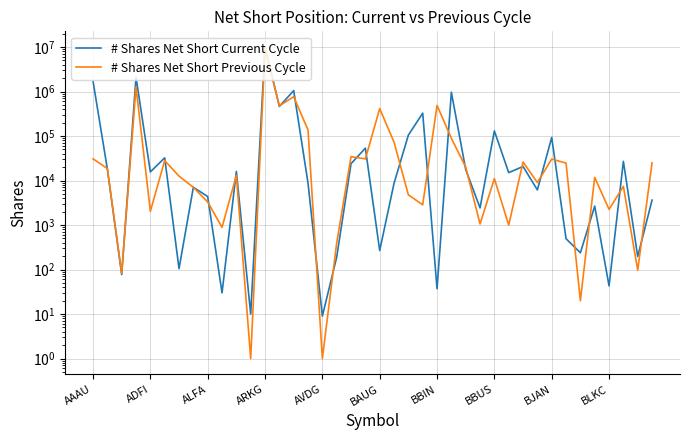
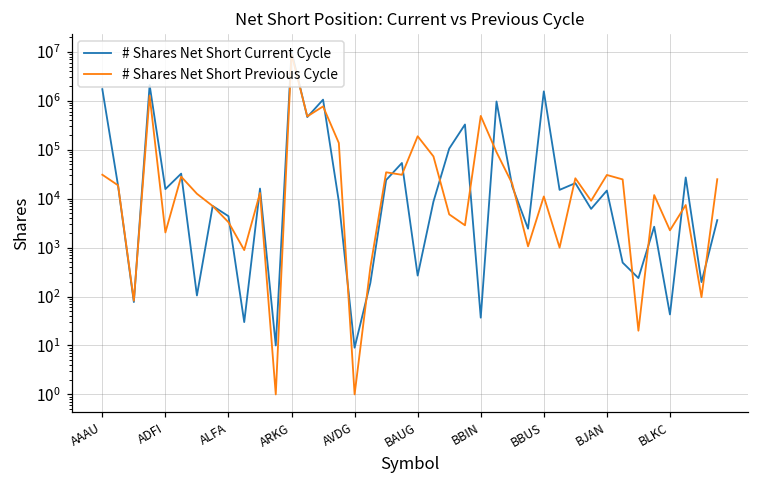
  {
    "# Shares Net Short Current Cycle": {
      "AAAU": 1700000,
      "ADFI": 16000,
      "ALFA": 4000,
      "AVDG": 9,
      "BAUG": 300,
      "BBIN": 40,
-     "BBUS": 130000,
-     "BJAN": 90000,
+     "BBUS": 1600000,
+     "BJAN": 15000,
      "BLKC": 40
    },
    "# Shares Net Short Previous Cycle": {
      "AAAU": 30000,
      "ADFI": 2000,
      "ALFA": 3000,
      "AVDG": 1,
-     "BAUG": 400000,
+     "BAUG": 190000,
      "BBIN": 500000,
      "BBUS": 11000,
      "BJAN": 30000,
      "BLKC": 2000
    }
  }
